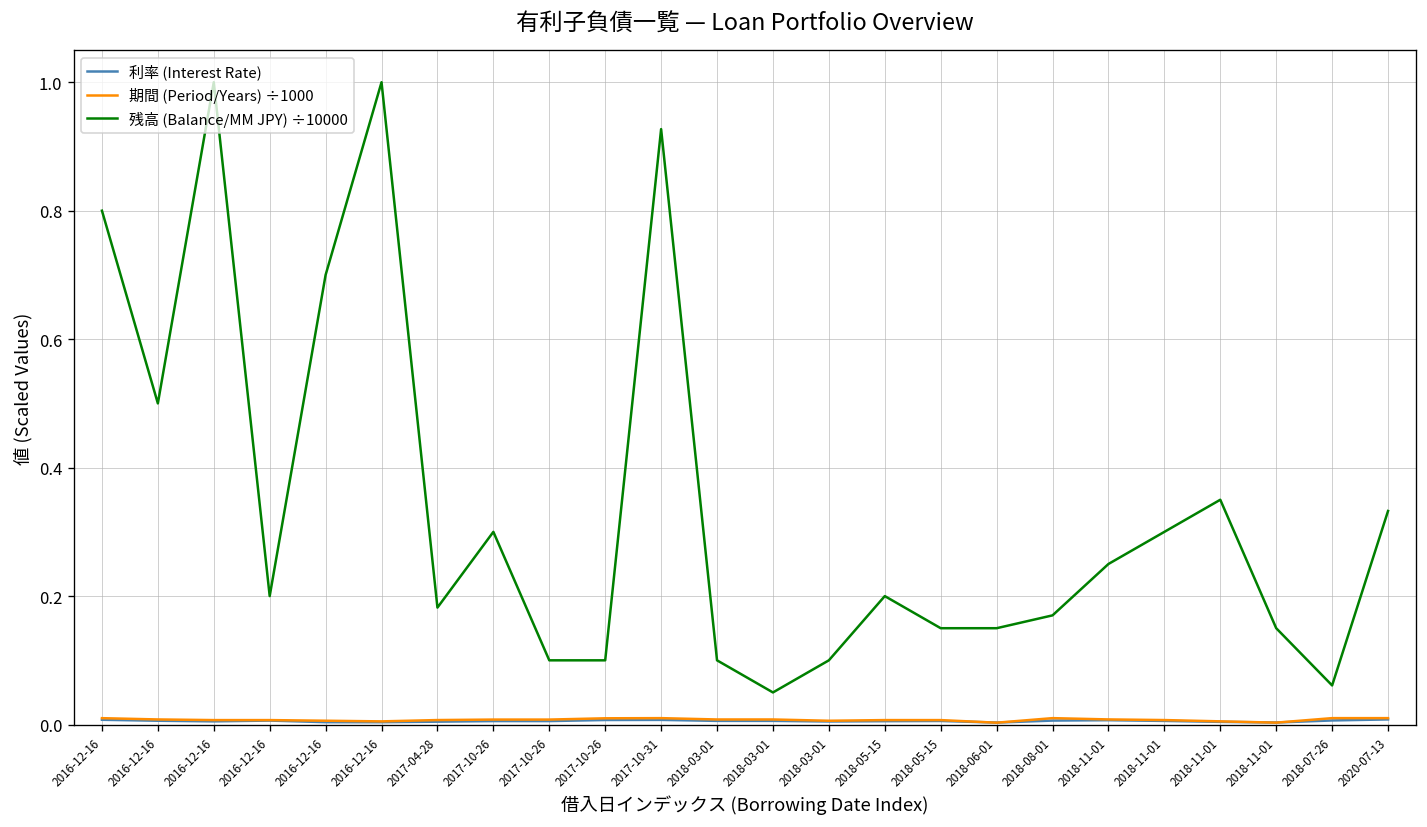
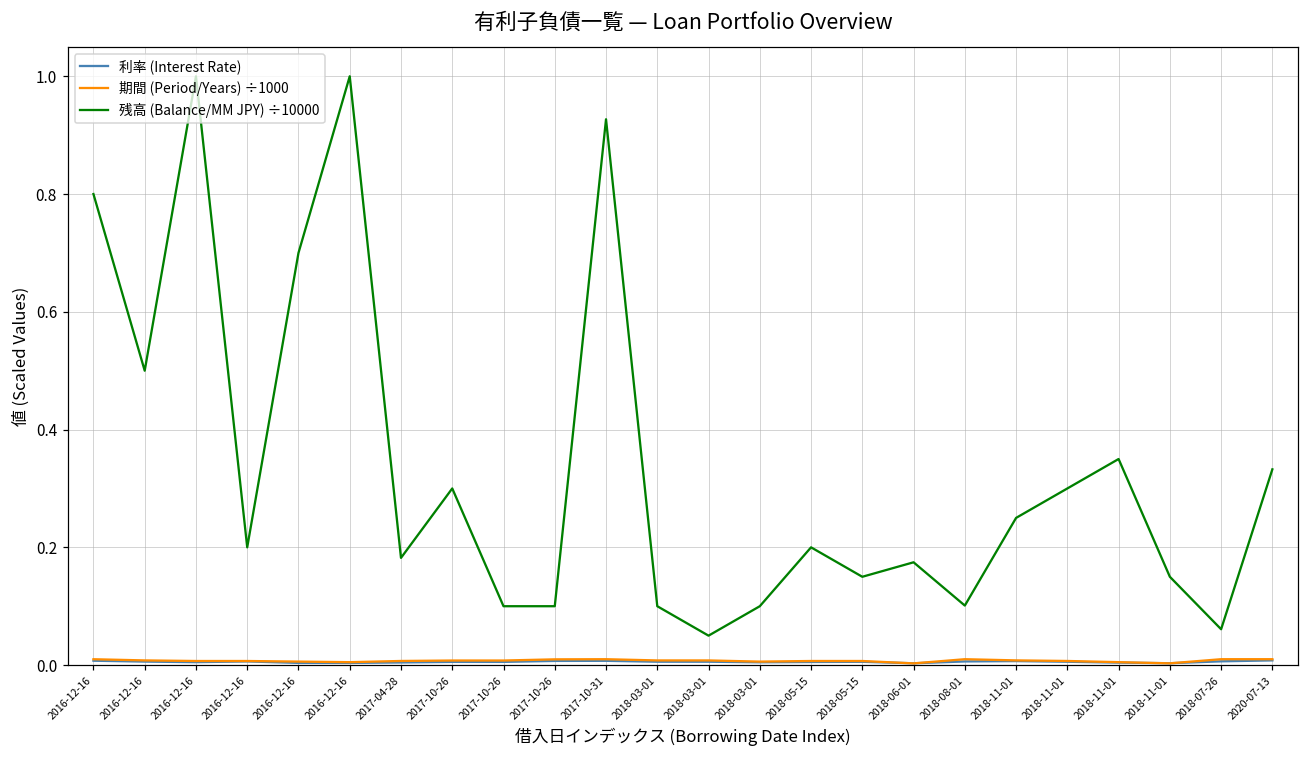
  {
    "残高 (Balance/MM JPY) ÷10000": {
      "2017-04-28": 0.18,
      "2017-10-31": 0.93,
-     "2018-06-01": 0.15,
-     "2018-08-01": 0.17,
+     "2018-06-01": 0.17,
+     "2018-08-01": 0.10,
      "2018-07-26": 0.06,
      "2020-07-13": 0.33
    }
  }
